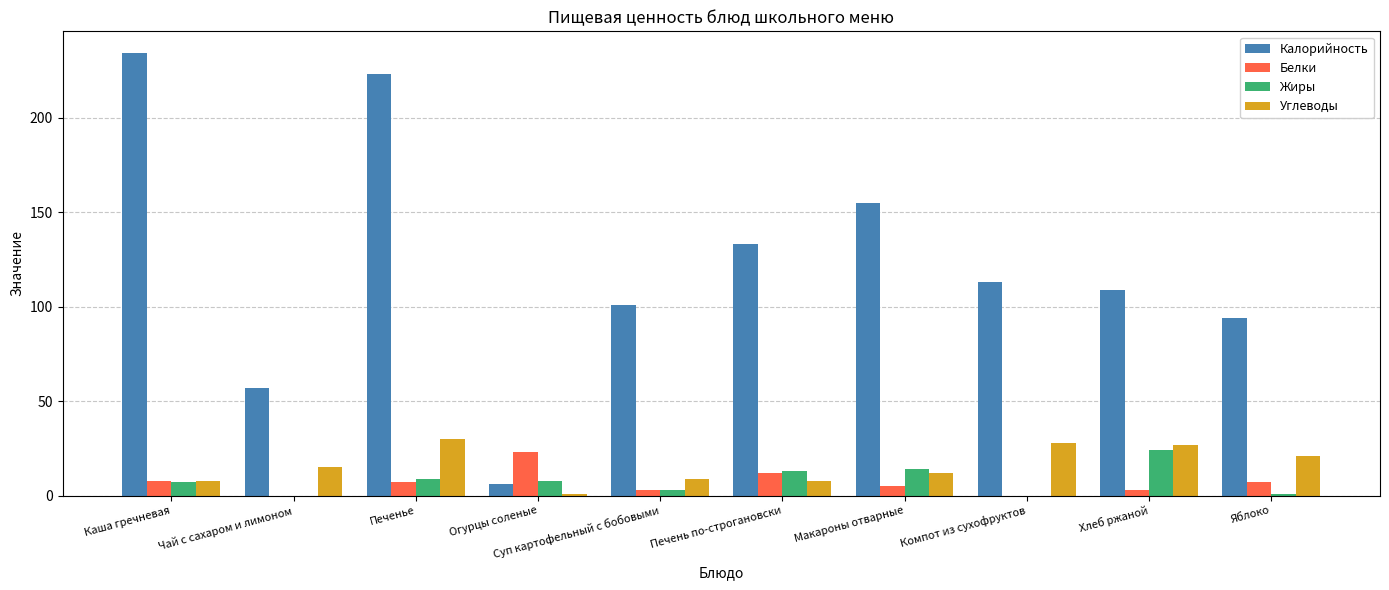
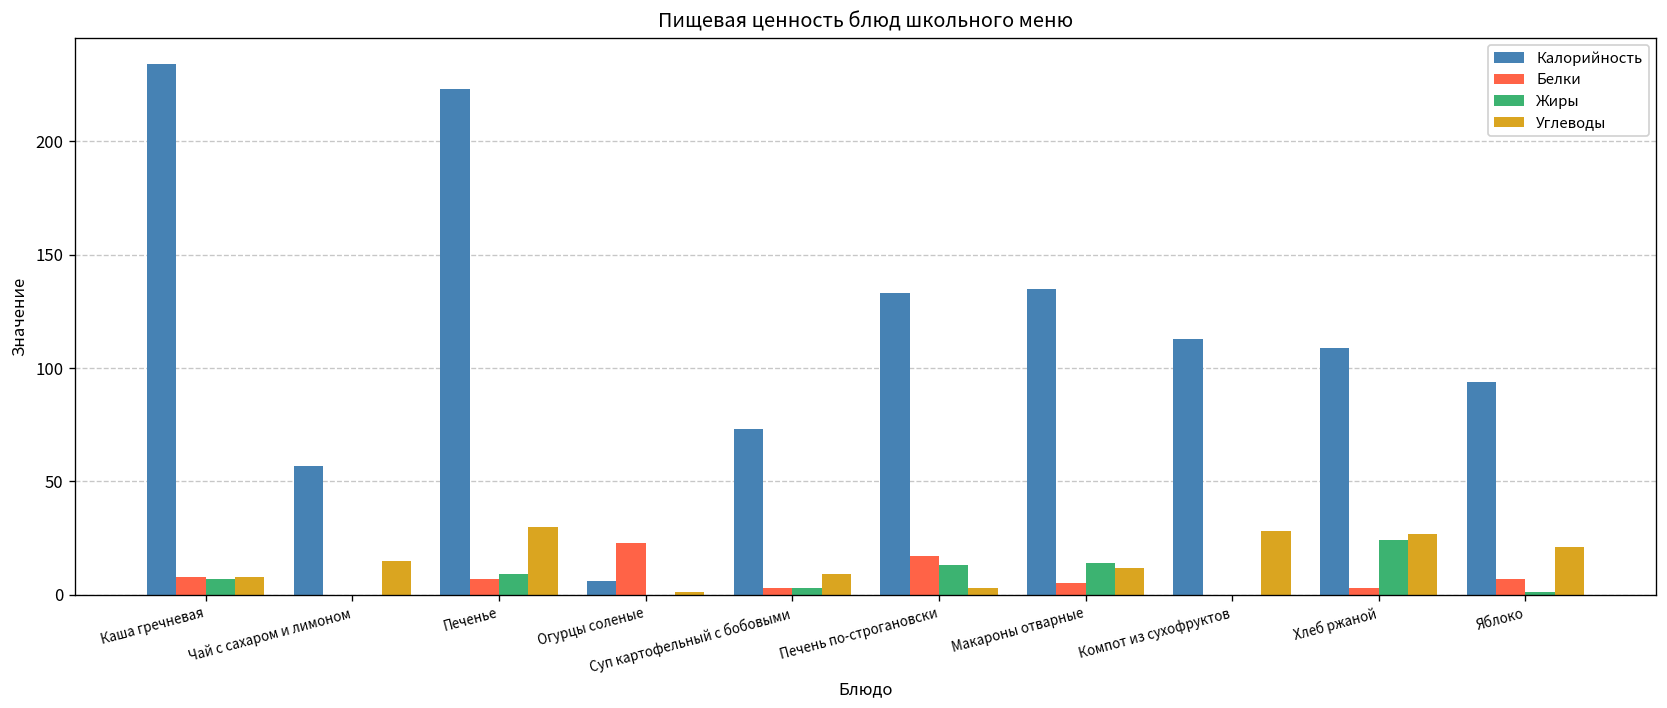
  {
    "Калорийность": {
      "Каша гречневая": 234,
      "Чай с сахаром и лимоном": 57,
      "Печенье": 223,
      "Огурцы соленые": 6,
-     "Суп картофельный с бобовыми": 101,
+     "Суп картофельный с бобовыми": 73,
      "Печень по-строгановски": 133,
-     "Макароны отварные": 155,
+     "Макароны отварные": 135,
      "Компот из сухофруктов": 113,
      "Хлеб ржаной": 109,
      "Яблоко": 94
    },
    "Белки": {
      "Каша гречневая": 8,
      "Чай с сахаром и лимоном": 0,
      "Печенье": 7,
      "Огурцы соленые": 23,
      "Суп картофельный с бобовыми": 3,
-     "Печень по-строгановски": 12,
+     "Печень по-строгановски": 17,
      "Макароны отварные": 5,
      "Компот из сухофруктов": 0,
      "Хлеб ржаной": 3,
      "Яблоко": 7
    },
    "Жиры": {
      "Каша гречневая": 7,
      "Чай с сахаром и лимоном": 0,
      "Печенье": 9,
-     "Огурцы соленые": 8,
+     "Огурцы соленые": 0,
      "Суп картофельный с бобовыми": 3,
      "Печень по-строгановски": 13,
      "Макароны отварные": 14,
      "Компот из сухофруктов": 0,
      "Хлеб ржаной": 24
    },
    "Углеводы": {
      "Каша гречневая": 8,
      "Чай с сахаром и лимоном": 15,
      "Печенье": 30,
      "Суп картофельный с бобовыми": 9,
-     "Печень по-строгановски": 8,
+     "Печень по-строгановски": 3,
      "Макароны отварные": 12,
      "Компот из сухофруктов": 28,
      "Хлеб ржаной": 27,
      "Яблоко": 21
    }
  }
